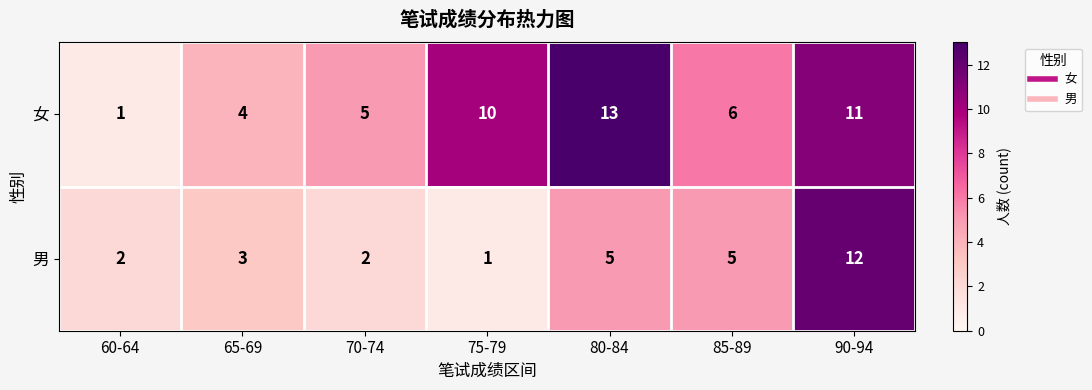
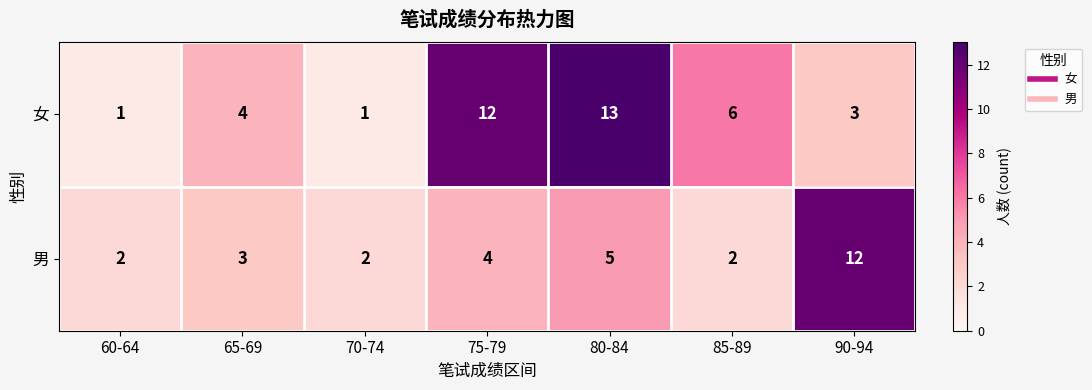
  {
    "女": {
      "60-64": 1,
      "65-69": 4,
-     "70-74": 5,
-     "75-79": 10,
+     "70-74": 1,
+     "75-79": 12,
      "80-84": 13,
      "85-89": 6,
-     "90-94": 11
+     "90-94": 3
    },
    "男": {
      "60-64": 2,
      "65-69": 3,
      "70-74": 2,
-     "75-79": 1,
+     "75-79": 4,
      "80-84": 5,
-     "85-89": 5,
+     "85-89": 2,
      "90-94": 12
    }
  }
